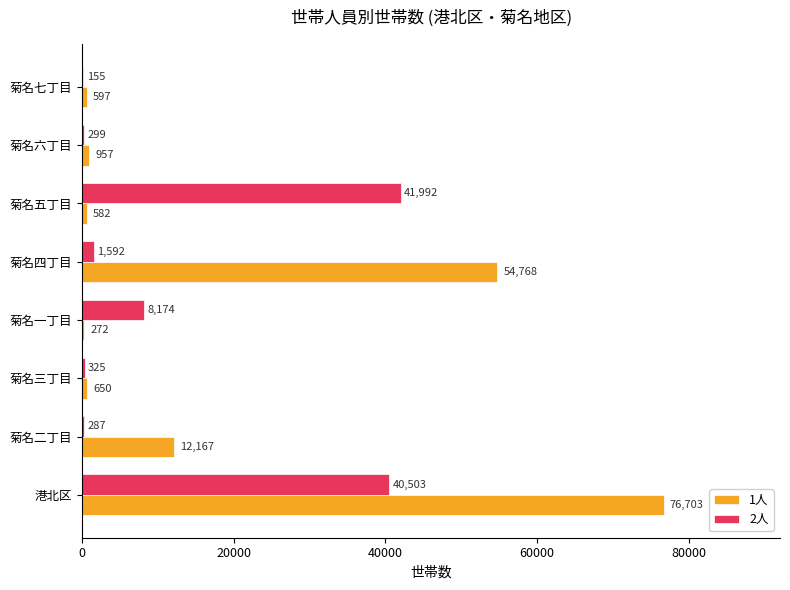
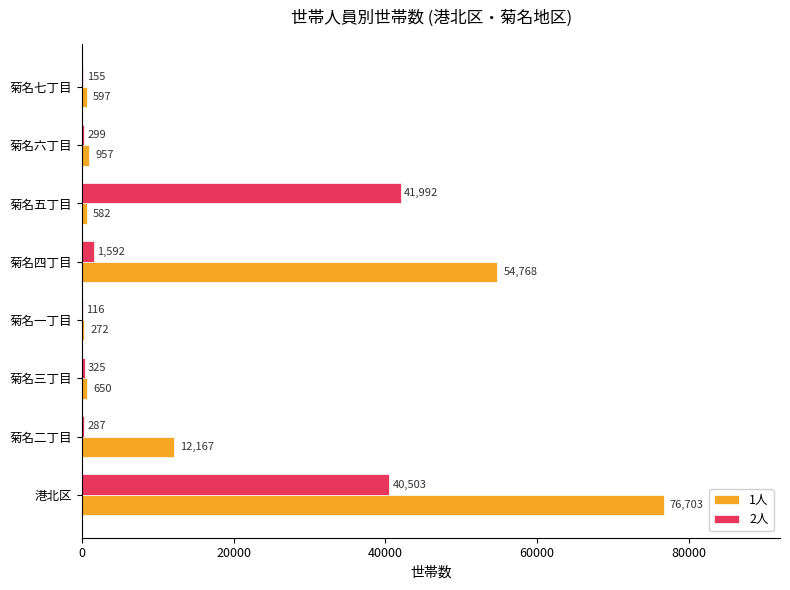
  {
    "1人": {
      "菊名七丁目": "597",
      "菊名六丁目": "957",
      "菊名五丁目": "582",
      "菊名四丁目": "54,768",
      "菊名一丁目": "272",
      "菊名三丁目": "650",
      "菊名二丁目": "12,167",
      "港北区": "76,703"
    },
    "2人": {
      "菊名七丁目": "155",
      "菊名六丁目": "299",
      "菊名五丁目": "41,992",
      "菊名四丁目": "1,592",
-     "菊名一丁目": "8,174",
+     "菊名一丁目": "116",
      "菊名三丁目": "325",
      "菊名二丁目": "287",
      "港北区": "40,503"
    }
  }
